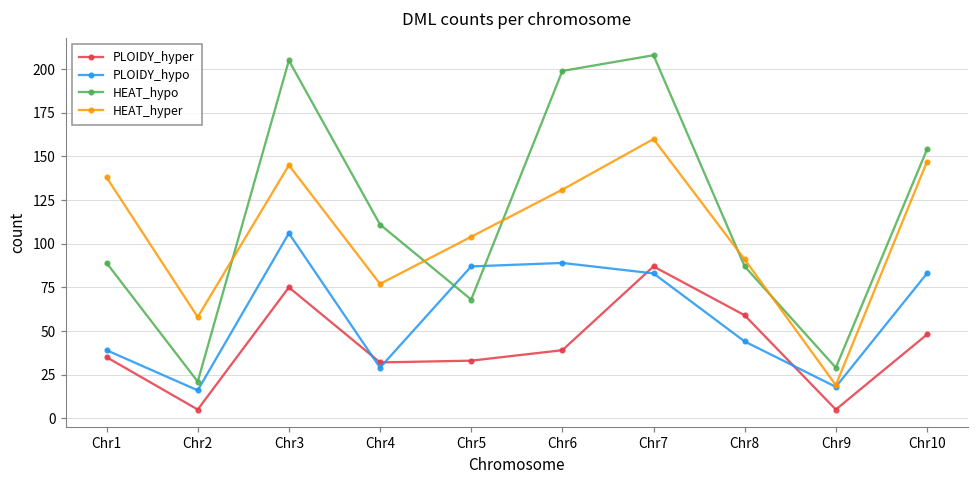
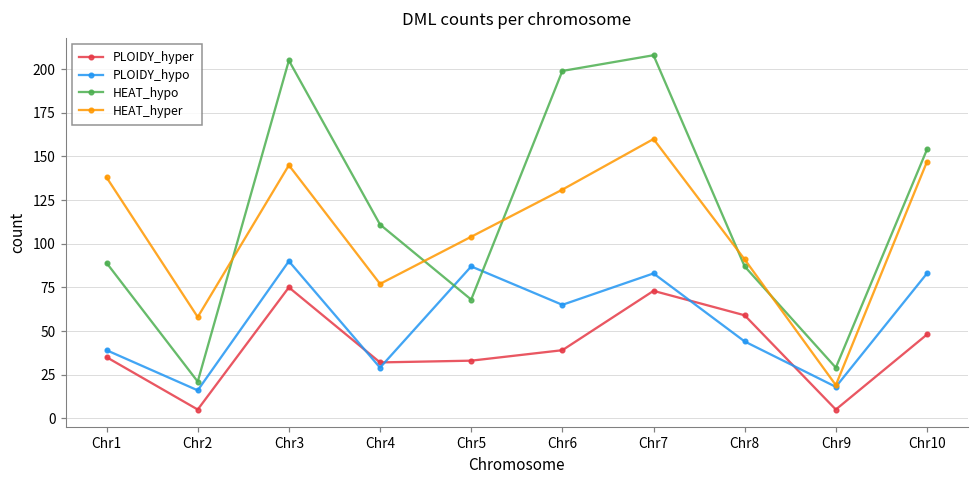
  {
    "PLOIDY_hyper": {
      "Chr1": 35,
      "Chr2": 5,
      "Chr3": 75,
      "Chr4": 32,
      "Chr5": 33,
      "Chr6": 39,
-     "Chr7": 87,
+     "Chr7": 73,
      "Chr8": 59,
      "Chr9": 5,
      "Chr10": 48
    },
    "PLOIDY_hypo": {
      "Chr1": 39,
      "Chr2": 16,
-     "Chr3": 106,
+     "Chr3": 90,
      "Chr4": 29,
      "Chr5": 87,
-     "Chr6": 89,
+     "Chr6": 65,
      "Chr7": 83,
      "Chr8": 44,
      "Chr10": 83
    },
    "HEAT_hypo": {
      "Chr1": 89,
      "Chr2": 21,
      "Chr3": 205,
      "Chr4": 111,
      "Chr5": 68,
      "Chr6": 199,
      "Chr7": 208,
      "Chr8": 87,
      "Chr9": 29,
      "Chr10": 154
    },
    "HEAT_hyper": {
      "Chr1": 138,
      "Chr2": 58,
      "Chr3": 145,
      "Chr4": 77,
      "Chr5": 104,
      "Chr6": 131,
      "Chr7": 160,
      "Chr8": 91,
      "Chr10": 147
    }
  }
